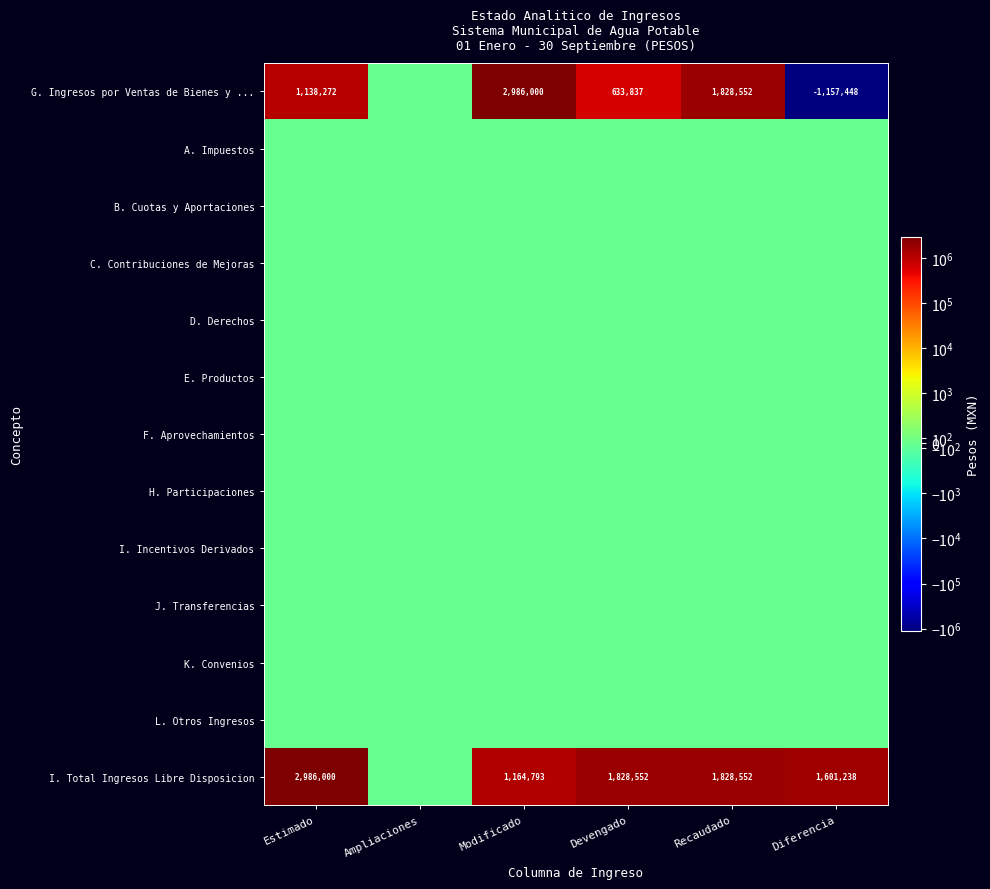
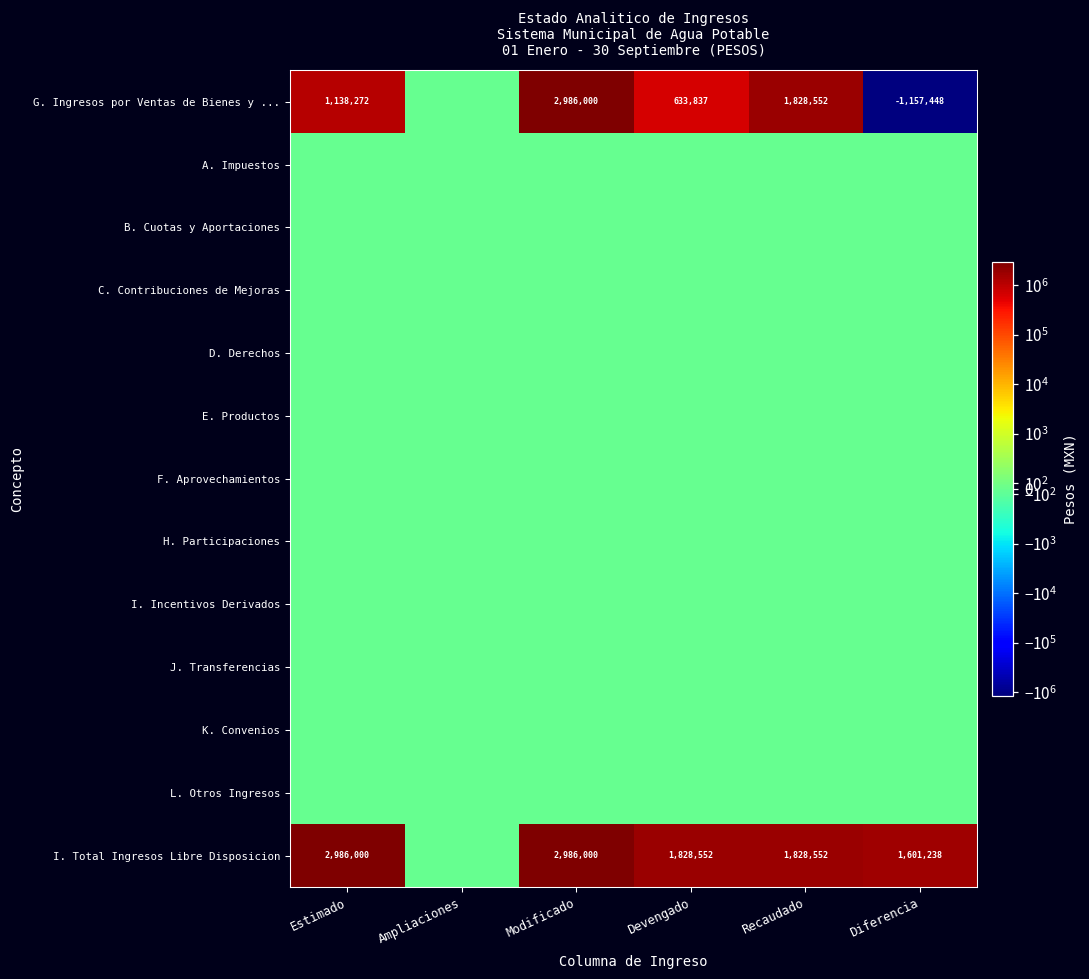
  {
    "G. Ingresos por Ventas de Bienes y ...": {
      "Estimado": "1,138,272",
      "Modificado": "2,986,000",
      "Devengado": "633,837",
      "Recaudado": "1,828,552",
      "Diferencia": "-1,157,448"
    },
    "I. Total Ingresos Libre Disposicion": {
      "Estimado": "2,986,000",
-     "Modificado": "1,164,793",
+     "Modificado": "2,986,000",
      "Devengado": "1,828,552",
      "Recaudado": "1,828,552",
      "Diferencia": "1,601,238"
    }
  }
